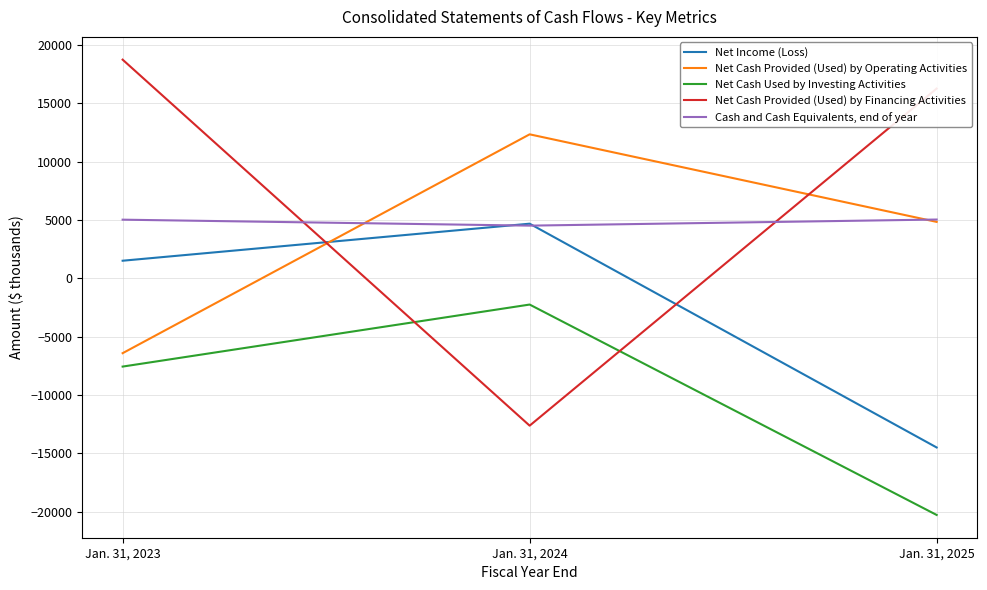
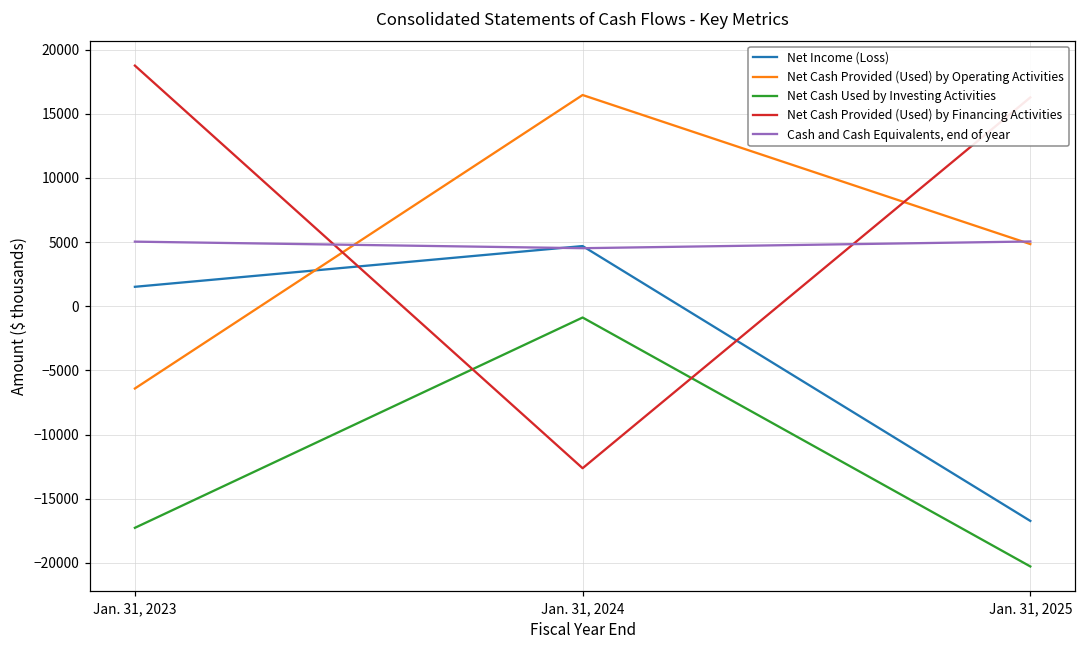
  {
    "Net Income (Loss)": {
      "Jan. 31, 2023": 1500,
-     "Jan. 31, 2025": -14500
+     "Jan. 31, 2025": -16700
    },
    "Net Cash Provided (Used) by Operating Activities": {
      "Jan. 31, 2023": -6400,
-     "Jan. 31, 2024": 12400
+     "Jan. 31, 2024": 16500
    },
    "Net Cash Used by Investing Activities": {
-     "Jan. 31, 2023": -7600,
-     "Jan. 31, 2024": -2200,
+     "Jan. 31, 2023": -17300,
+     "Jan. 31, 2024": -900,
      "Jan. 31, 2025": -20300
    },
    "Net Cash Provided (Used) by Financing Activities": {
      "Jan. 31, 2023": 18800,
      "Jan. 31, 2024": -12600
    },
    "Cash and Cash Equivalents, end of year": {
      "Jan. 31, 2023": 5000
    }
  }
